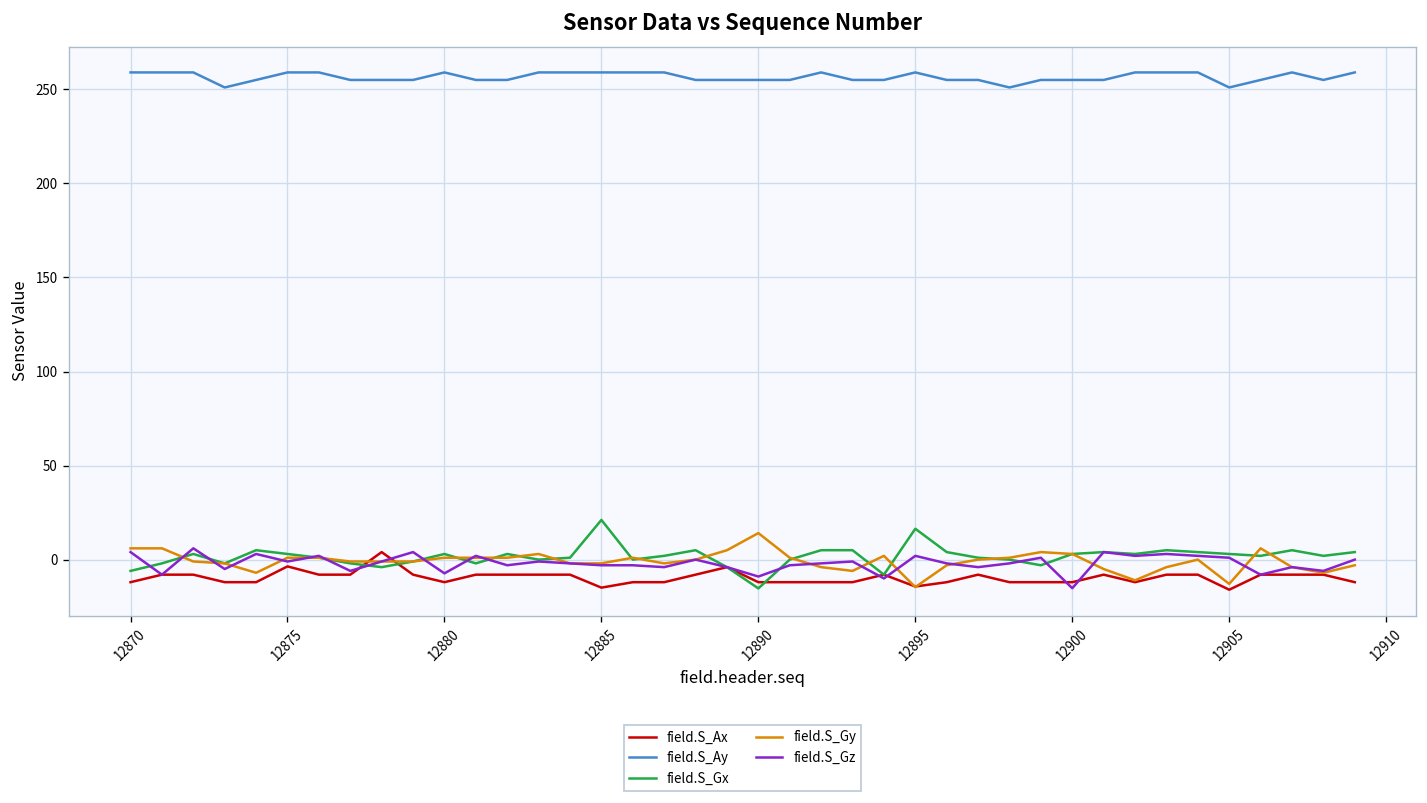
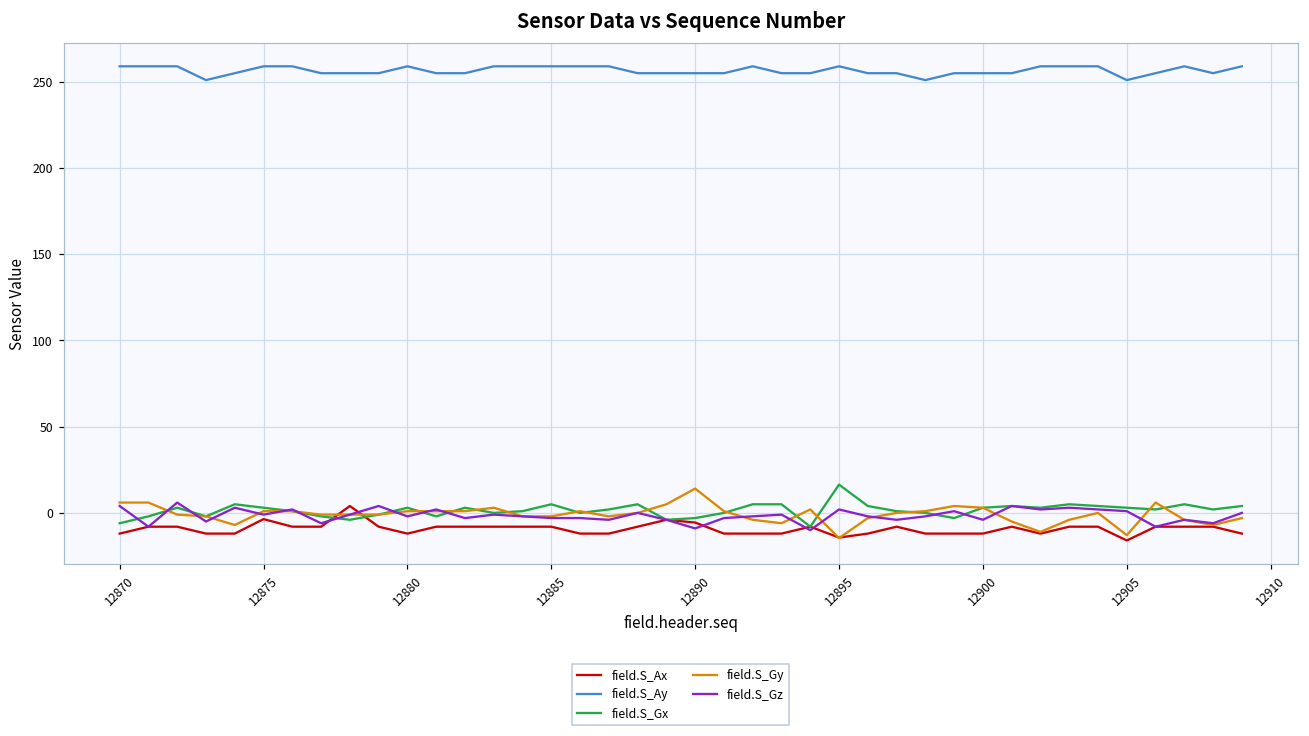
  {
    "field.S_Ax": {
      "12870": -12,
      "12875": -4,
      "12880": -12,
-     "12885": -15,
-     "12890": -12,
+     "12885": -8,
+     "12890": -6,
      "12900": -12,
      "12905": -16
    },
    "field.S_Ay": {
      "12870": 259,
      "12875": 259,
      "12880": 259,
      "12885": 259,
      "12890": 255,
      "12895": 259,
      "12900": 255,
      "12905": 251
    },
    "field.S_Gx": {
      "12870": -6,
      "12875": 3,
      "12880": 3,
-     "12885": 21,
-     "12890": -15,
+     "12885": 5,
+     "12890": -3,
      "12895": 16,
      "12905": 3
    },
    "field.S_Gy": {
      "12870": 6,
      "12875": 1,
      "12880": 1,
      "12890": 14,
      "12905": -13
    },
    "field.S_Gz": {
      "12870": 4,
      "12875": -1,
-     "12880": -7,
+     "12880": -2,
      "12890": -9,
      "12895": 2,
-     "12900": -15,
+     "12900": -4,
      "12905": 1
    }
  }
